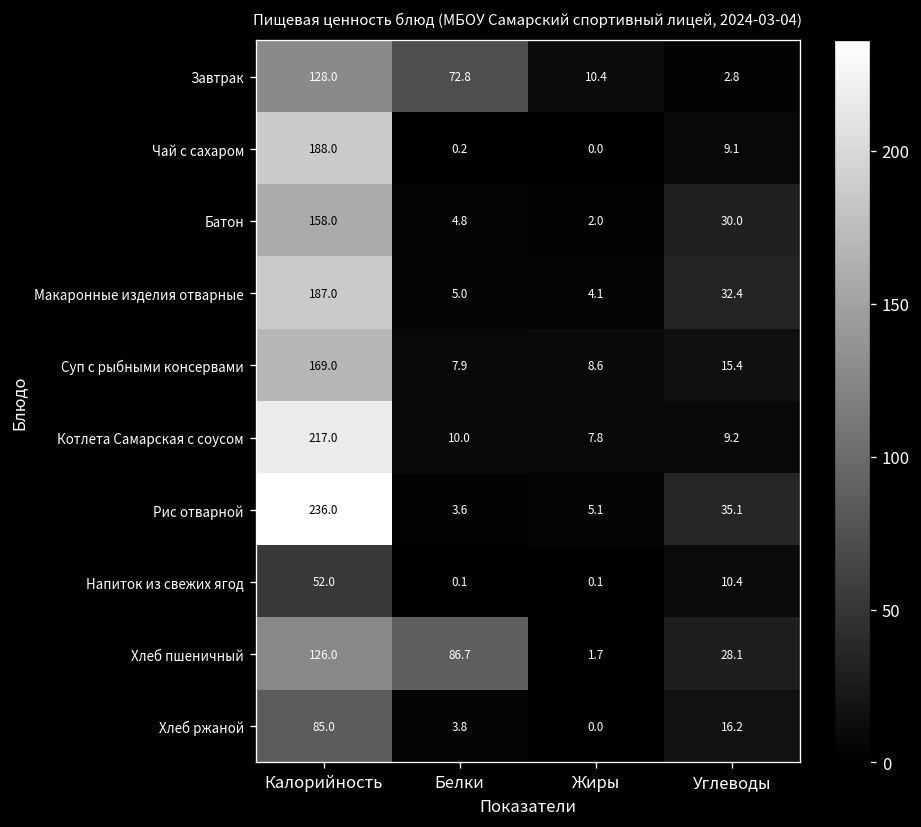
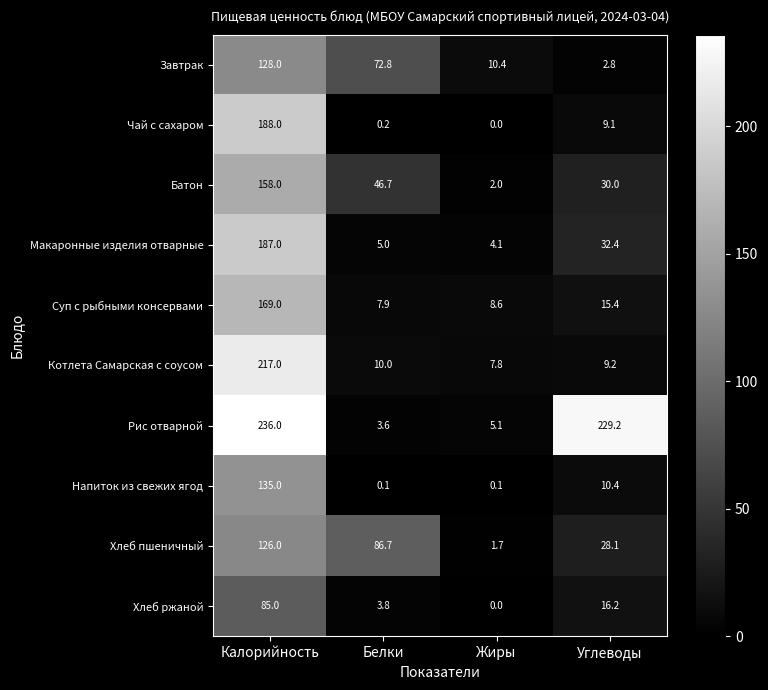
  {
    "Завтрак": {
      "Калорийность": 128.0,
      "Белки": 72.8,
      "Жиры": 10.4,
      "Углеводы": 2.8
    },
    "Чай с сахаром": {
      "Калорийность": 188.0,
      "Белки": 0.2,
      "Жиры": 0.0,
      "Углеводы": 9.1
    },
    "Батон": {
      "Калорийность": 158.0,
-     "Белки": 4.8,
+     "Белки": 46.7,
      "Жиры": 2.0,
      "Углеводы": 30.0
    },
    "Макаронные изделия отварные": {
      "Калорийность": 187.0,
      "Белки": 5.0,
      "Жиры": 4.1,
      "Углеводы": 32.4
    },
    "Суп с рыбными консервами": {
      "Калорийность": 169.0,
      "Белки": 7.9,
      "Жиры": 8.6,
      "Углеводы": 15.4
    },
    "Котлета Самарская с соусом": {
      "Калорийность": 217.0,
      "Белки": 10.0,
      "Жиры": 7.8,
      "Углеводы": 9.2
    },
    "Рис отварной": {
      "Калорийность": 236.0,
      "Белки": 3.6,
      "Жиры": 5.1,
-     "Углеводы": 35.1
+     "Углеводы": 229.2
    },
    "Напиток из свежих ягод": {
-     "Калорийность": 52.0,
+     "Калорийность": 135.0,
      "Белки": 0.1,
      "Жиры": 0.1,
      "Углеводы": 10.4
    },
    "Хлеб пшеничный": {
      "Калорийность": 126.0,
      "Белки": 86.7,
      "Жиры": 1.7,
      "Углеводы": 28.1
    },
    "Хлеб ржаной": {
      "Калорийность": 85.0,
      "Белки": 3.8,
      "Жиры": 0.0,
      "Углеводы": 16.2
    }
  }
